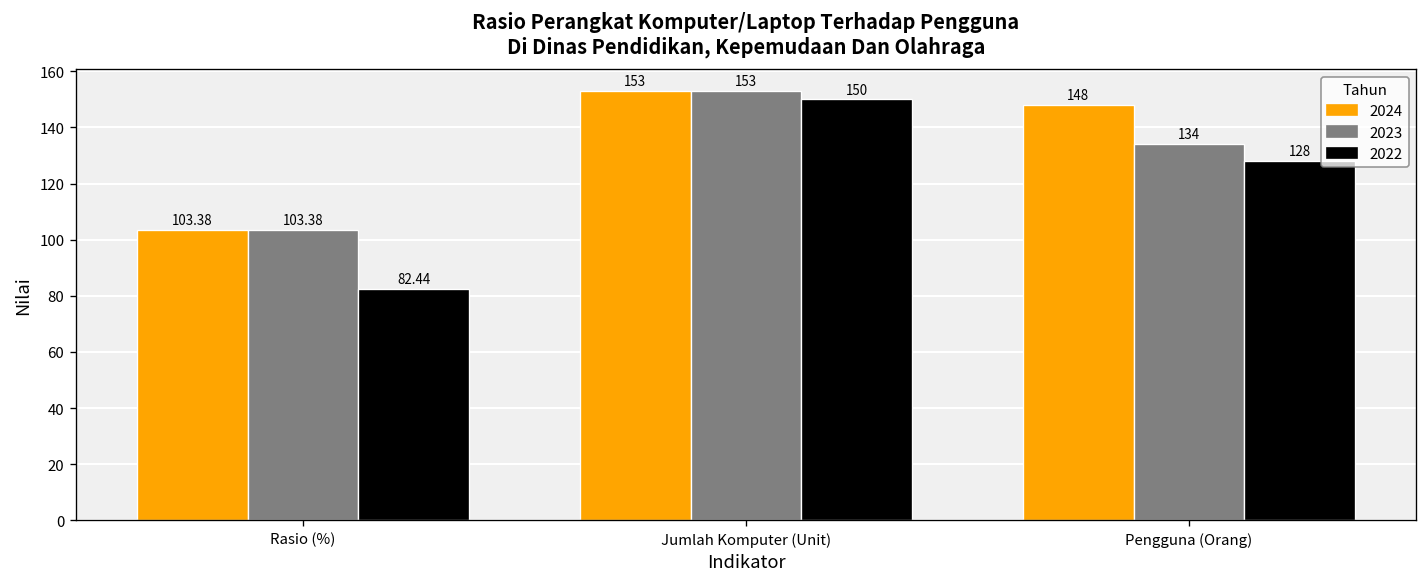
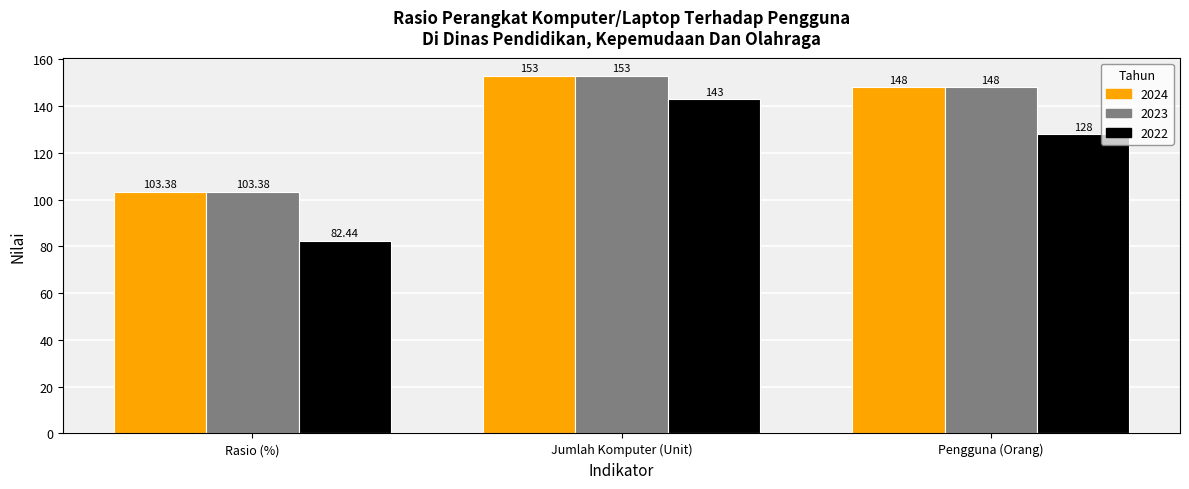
  {
    "2024": {
      "Rasio (%)": 103.38,
      "Jumlah Komputer (Unit)": 153,
      "Pengguna (Orang)": 148
    },
    "2023": {
      "Rasio (%)": 103.38,
      "Jumlah Komputer (Unit)": 153,
-     "Pengguna (Orang)": 134
+     "Pengguna (Orang)": 148
    },
    "2022": {
      "Rasio (%)": 82.44,
-     "Jumlah Komputer (Unit)": 150,
+     "Jumlah Komputer (Unit)": 143,
      "Pengguna (Orang)": 128
    }
  }
